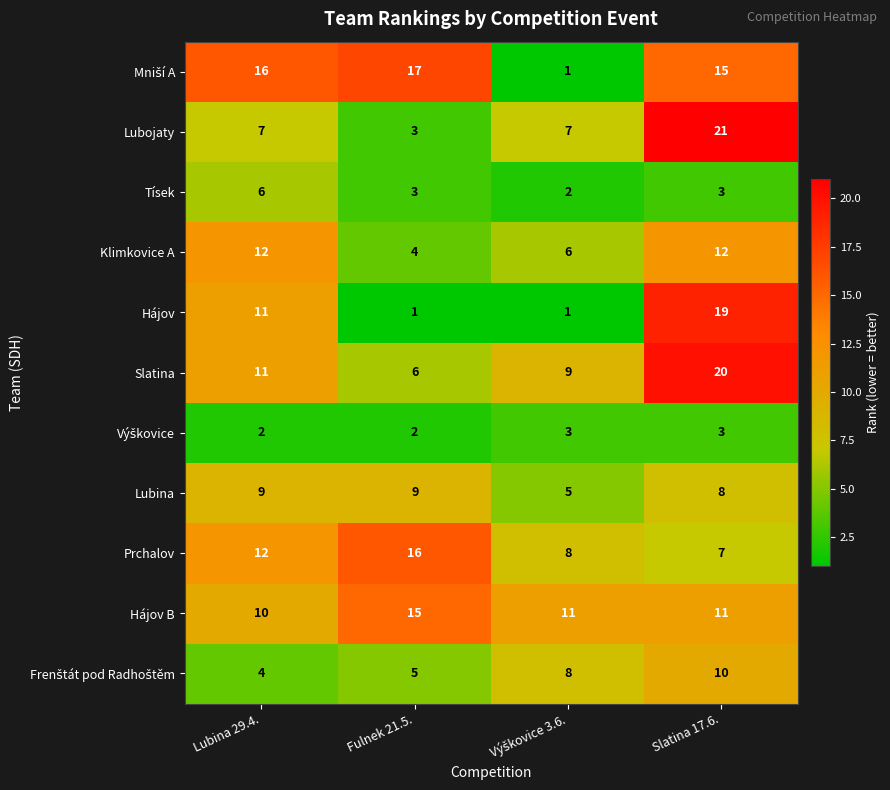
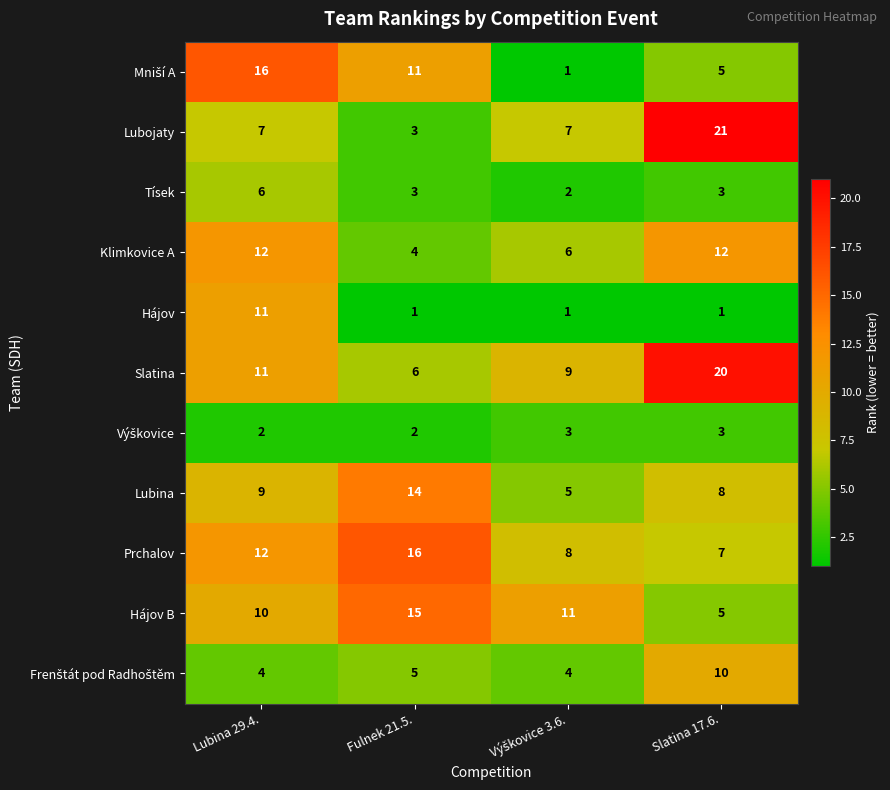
  {
    "Mniší A": {
      "Lubina 29.4.": 16,
-     "Fulnek 21.5.": 17,
+     "Fulnek 21.5.": 11,
      "Výškovice 3.6.": 1,
-     "Slatina 17.6.": 15
+     "Slatina 17.6.": 5
    },
    "Lubojaty": {
      "Lubina 29.4.": 7,
      "Fulnek 21.5.": 3,
      "Výškovice 3.6.": 7,
      "Slatina 17.6.": 21
    },
    "Tísek": {
      "Lubina 29.4.": 6,
      "Fulnek 21.5.": 3,
      "Výškovice 3.6.": 2,
      "Slatina 17.6.": 3
    },
    "Klimkovice A": {
      "Lubina 29.4.": 12,
      "Fulnek 21.5.": 4,
      "Výškovice 3.6.": 6,
      "Slatina 17.6.": 12
    },
    "Hájov": {
      "Lubina 29.4.": 11,
      "Fulnek 21.5.": 1,
      "Výškovice 3.6.": 1,
-     "Slatina 17.6.": 19
+     "Slatina 17.6.": 1
    },
    "Slatina": {
      "Lubina 29.4.": 11,
      "Fulnek 21.5.": 6,
      "Výškovice 3.6.": 9,
      "Slatina 17.6.": 20
    },
    "Výškovice": {
      "Lubina 29.4.": 2,
      "Fulnek 21.5.": 2,
      "Výškovice 3.6.": 3,
      "Slatina 17.6.": 3
    },
    "Lubina": {
      "Lubina 29.4.": 9,
-     "Fulnek 21.5.": 9,
+     "Fulnek 21.5.": 14,
      "Výškovice 3.6.": 5,
      "Slatina 17.6.": 8
    },
    "Prchalov": {
      "Lubina 29.4.": 12,
      "Fulnek 21.5.": 16,
      "Výškovice 3.6.": 8,
      "Slatina 17.6.": 7
    },
    "Hájov B": {
      "Lubina 29.4.": 10,
      "Fulnek 21.5.": 15,
      "Výškovice 3.6.": 11,
-     "Slatina 17.6.": 11
+     "Slatina 17.6.": 5
    },
    "Frenštát pod Radhoštěm": {
      "Lubina 29.4.": 4,
      "Fulnek 21.5.": 5,
-     "Výškovice 3.6.": 8,
+     "Výškovice 3.6.": 4,
      "Slatina 17.6.": 10
    }
  }
